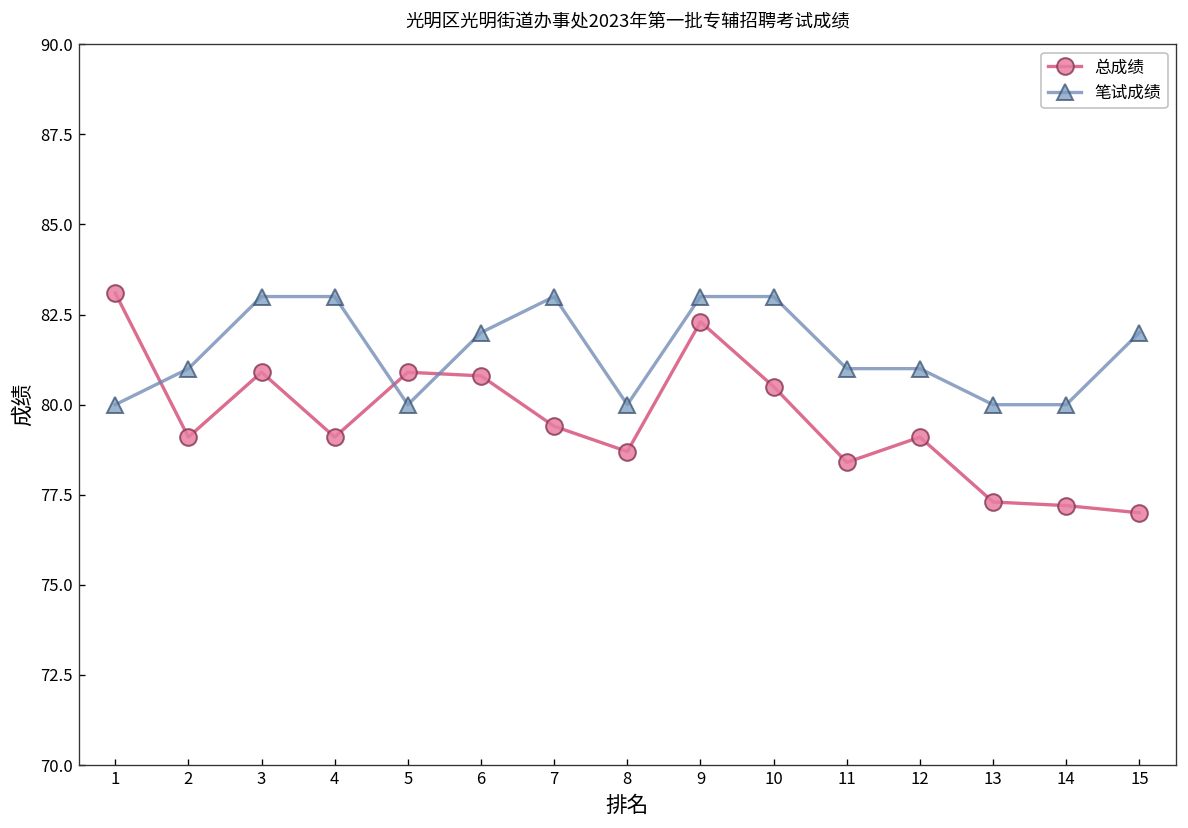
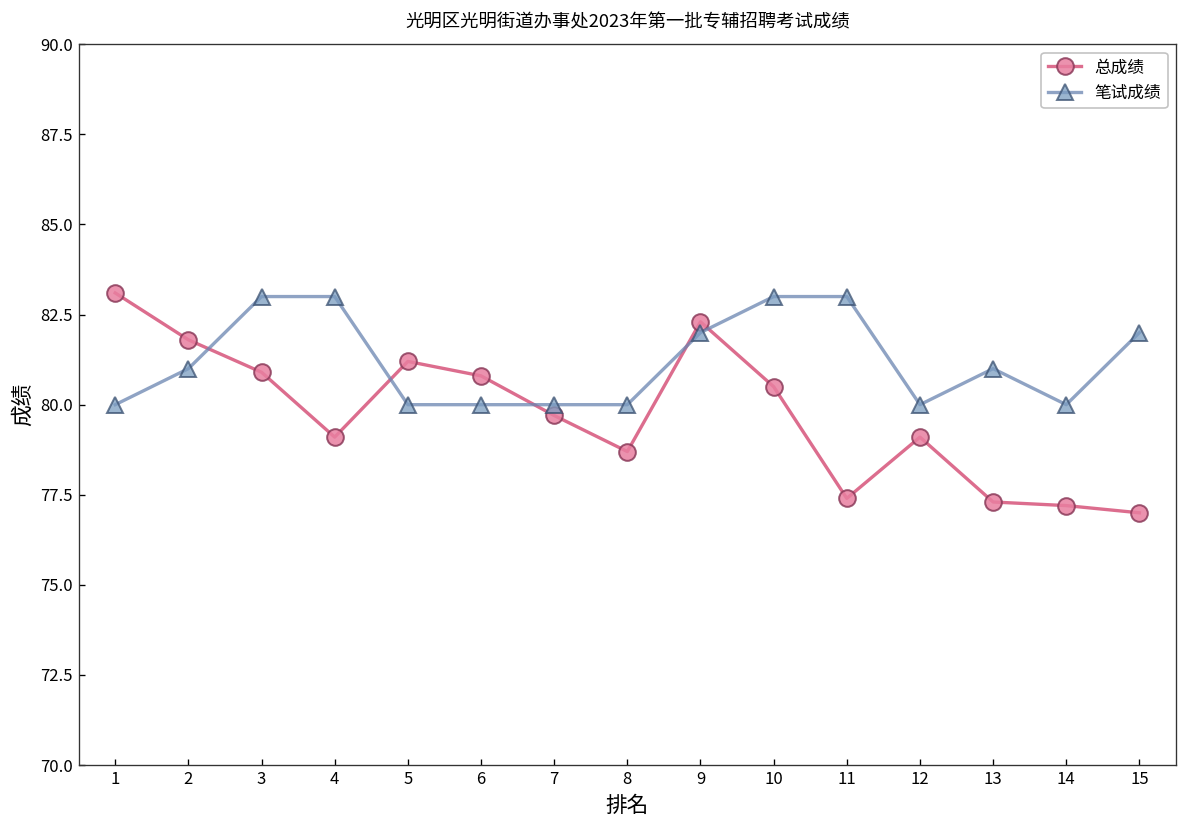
  {
    "总成绩": {
      "1": 83.1,
-     "2": 79.1,
+     "2": 81.8,
      "3": 80.9,
      "4": 79.1,
-     "5": 80.9,
+     "5": 81.2,
      "6": 80.8,
-     "7": 79.4,
+     "7": 79.7,
      "8": 78.7,
      "9": 82.3,
      "10": 80.5,
-     "11": 78.4,
+     "11": 77.4,
      "12": 79.1,
      "13": 77.3,
      "14": 77.2,
      "15": 77.0
    },
    "笔试成绩": {
      "1": 80,
      "2": 81,
      "3": 83,
      "4": 83,
      "5": 80,
-     "6": 82,
-     "7": 83,
+     "6": 80,
+     "7": 80,
      "8": 80,
-     "9": 83,
+     "9": 82,
      "10": 83,
-     "11": 81,
-     "12": 81,
-     "13": 80,
+     "11": 83,
+     "12": 80,
+     "13": 81,
      "14": 80,
      "15": 82
    }
  }
